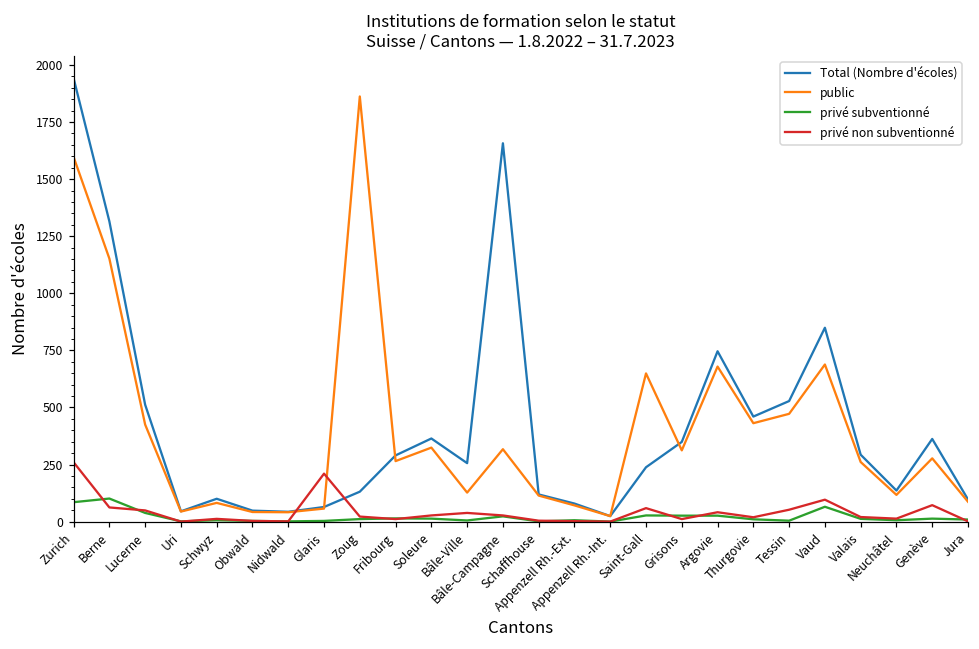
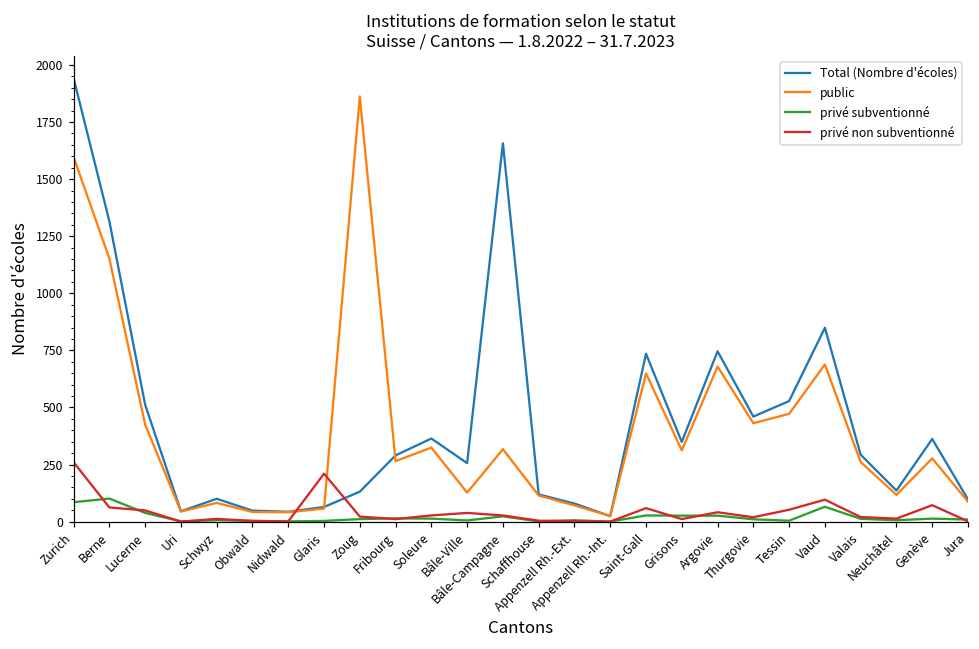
  {
    "Total (Nombre d'écoles)": {
      "Zurich": 1940,
      "Berne": 1320,
      "Lucerne": 510,
      "Schwyz": 100,
      "Zoug": 130,
      "Fribourg": 290,
      "Soleure": 360,
      "Bâle-Ville": 260,
      "Bâle-Campagne": 1660,
-     "Saint-Gall": 240,
+     "Saint-Gall": 740,
      "Grisons": 350,
      "Argovie": 750,
      "Thurgovie": 460,
      "Tessin": 530,
      "Vaud": 850,
      "Valais": 290,
      "Neuchâtel": 140,
      "Genève": 360
    },
    "public": {
      "Zurich": 1600,
      "Berne": 1150,
      "Lucerne": 430,
      "Schwyz": 80,
      "Zoug": 1860,
      "Fribourg": 270,
      "Soleure": 320,
      "Bâle-Ville": 130,
      "Bâle-Campagne": 320,
      "Saint-Gall": 650,
      "Grisons": 310,
      "Argovie": 680,
      "Thurgovie": 430,
      "Tessin": 470,
      "Vaud": 690,
      "Valais": 260,
      "Neuchâtel": 120,
      "Genève": 280
    },
    "privé subventionné": {
      "Zurich": 90,
      "Berne": 100,
      "Glaris": 0,
      "Soleure": 10,
      "Bâle-Ville": 10,
      "Saint-Gall": 30,
      "Grisons": 30,
      "Argovie": 30,
      "Tessin": 0,
      "Vaud": 70,
      "Genève": 10
    },
    "privé non subventionné": {
      "Zurich": 260,
      "Berne": 60,
      "Glaris": 210,
      "Soleure": 30,
      "Bâle-Ville": 40,
      "Saint-Gall": 60,
      "Grisons": 10,
      "Argovie": 40,
      "Tessin": 50,
      "Vaud": 100,
      "Genève": 70
    }
  }
